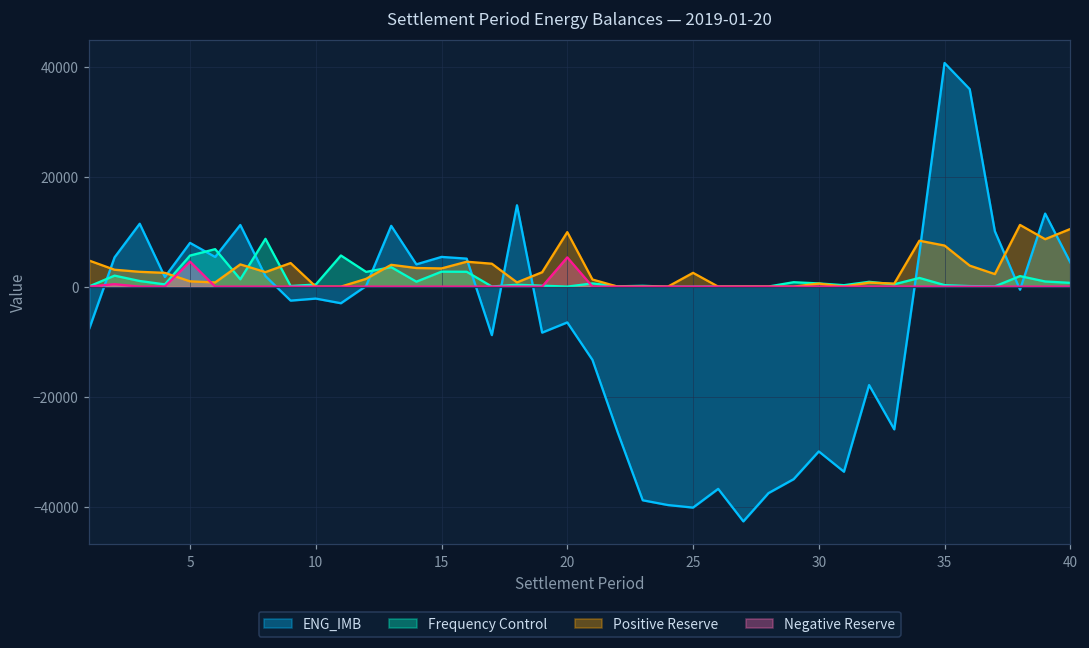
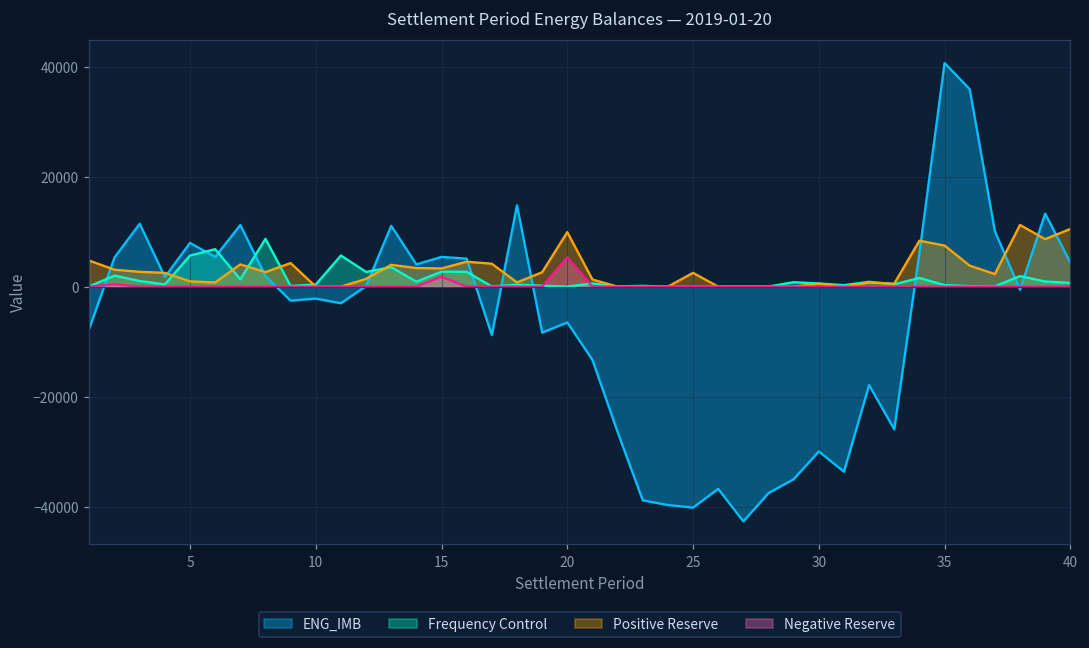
  {
    "Positive Reserve": {
      "5": 1000,
      "15": 3000,
      "20": 10000,
      "25": 3000,
      "35": 7000,
      "40": 10000
    },
    "Negative Reserve": {
-     "5": 5000,
-     "15": 0,
+     "5": 0,
+     "15": 2000,
      "20": 5000,
      "40": 0
    }
  }
